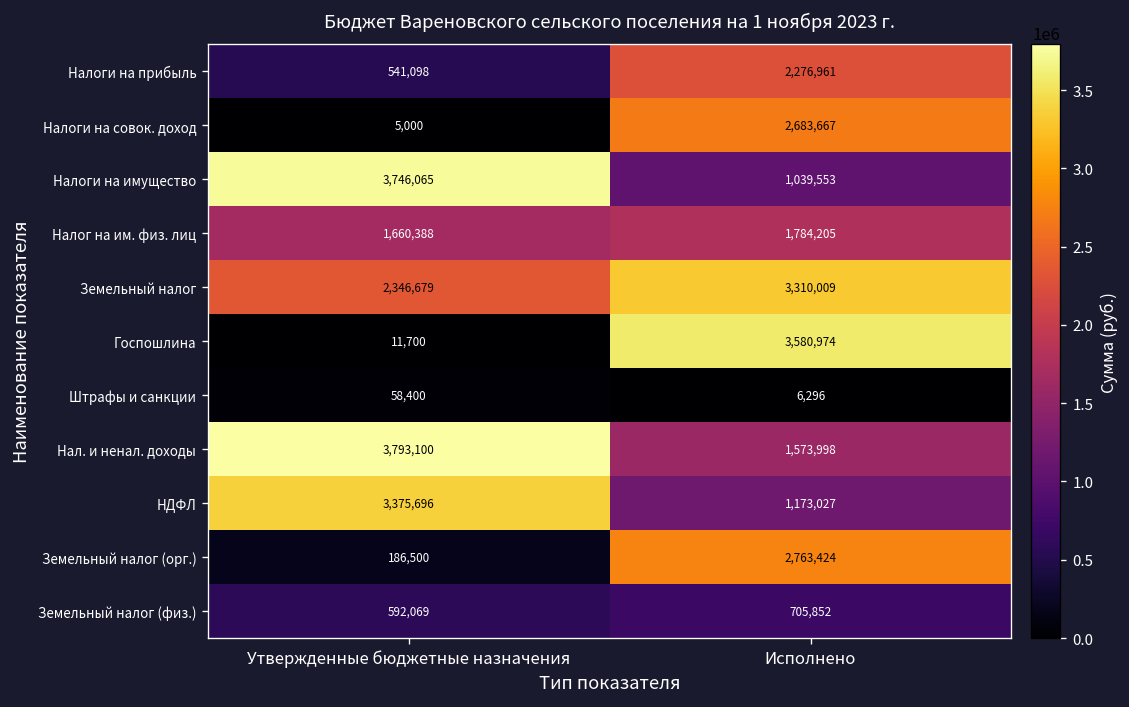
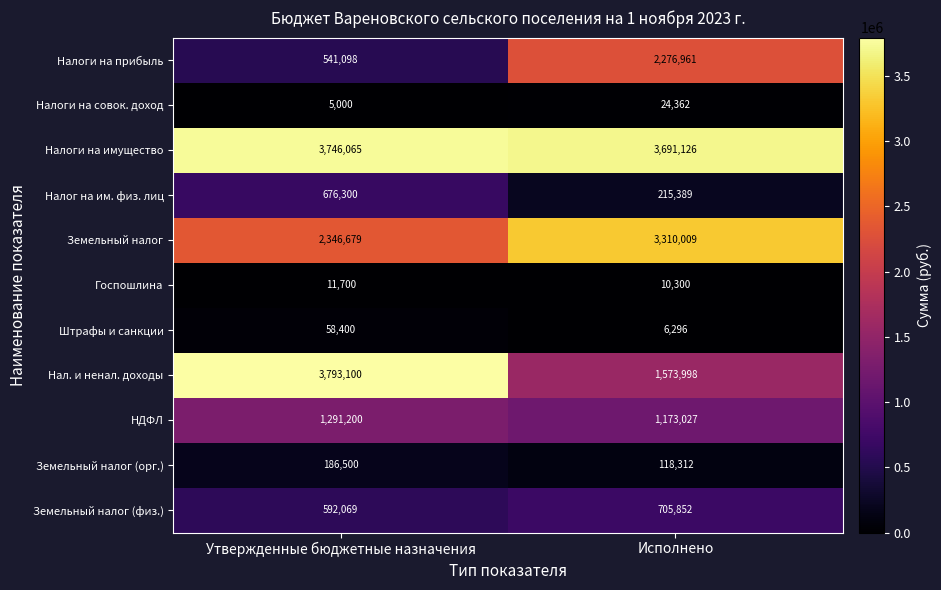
  {
    "Налоги на прибыль": {
      "Утвержденные бюджетные назначения": "541,098",
      "Исполнено": "2,276,961"
    },
    "Налоги на совок. доход": {
      "Утвержденные бюджетные назначения": "5,000",
-     "Исполнено": "2,683,667"
+     "Исполнено": "24,362"
    },
    "Налоги на имущество": {
      "Утвержденные бюджетные назначения": "3,746,065",
-     "Исполнено": "1,039,553"
+     "Исполнено": "3,691,126"
    },
    "Налог на им. физ. лиц": {
-     "Утвержденные бюджетные назначения": "1,660,388",
-     "Исполнено": "1,784,205"
+     "Утвержденные бюджетные назначения": "676,300",
+     "Исполнено": "215,389"
    },
    "Земельный налог": {
      "Утвержденные бюджетные назначения": "2,346,679",
      "Исполнено": "3,310,009"
    },
    "Госпошлина": {
      "Утвержденные бюджетные назначения": "11,700",
-     "Исполнено": "3,580,974"
+     "Исполнено": "10,300"
    },
    "Штрафы и санкции": {
      "Утвержденные бюджетные назначения": "58,400",
      "Исполнено": "6,296"
    },
    "Нал. и ненал. доходы": {
      "Утвержденные бюджетные назначения": "3,793,100",
      "Исполнено": "1,573,998"
    },
    "НДФЛ": {
-     "Утвержденные бюджетные назначения": "3,375,696",
+     "Утвержденные бюджетные назначения": "1,291,200",
      "Исполнено": "1,173,027"
    },
    "Земельный налог (орг.)": {
      "Утвержденные бюджетные назначения": "186,500",
-     "Исполнено": "2,763,424"
+     "Исполнено": "118,312"
    },
    "Земельный налог (физ.)": {
      "Утвержденные бюджетные назначения": "592,069",
      "Исполнено": "705,852"
    }
  }
